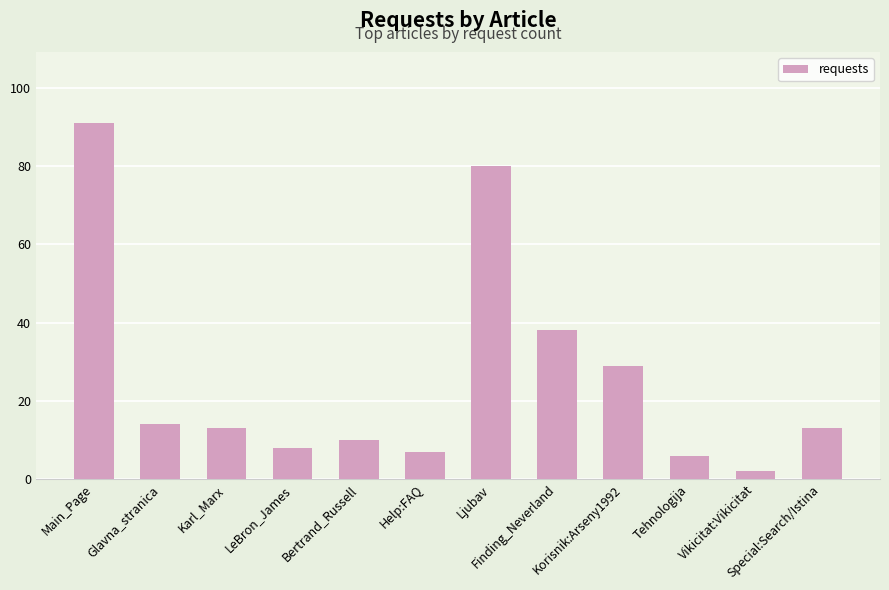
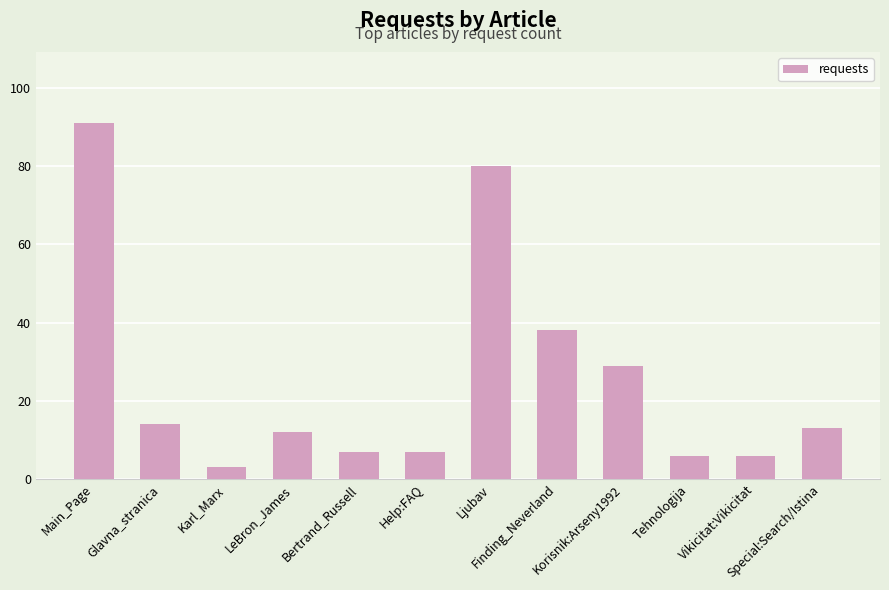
  {
    "Main_Page": 91,
    "Glavna_stranica": 14,
-   "Karl_Marx": 13,
-   "LeBron_James": 8,
-   "Bertrand_Russell": 10,
+   "Karl_Marx": 3,
+   "LeBron_James": 12,
+   "Bertrand_Russell": 7,
    "Help:FAQ": 7,
    "Ljubav": 80,
    "Finding_Neverland": 38,
    "Korisnik:Arseny1992": 29,
    "Tehnologija": 6,
-   "Vikicitat:Vikicitat": 2,
+   "Vikicitat:Vikicitat": 6,
    "Special:Search/Istina": 13
  }
